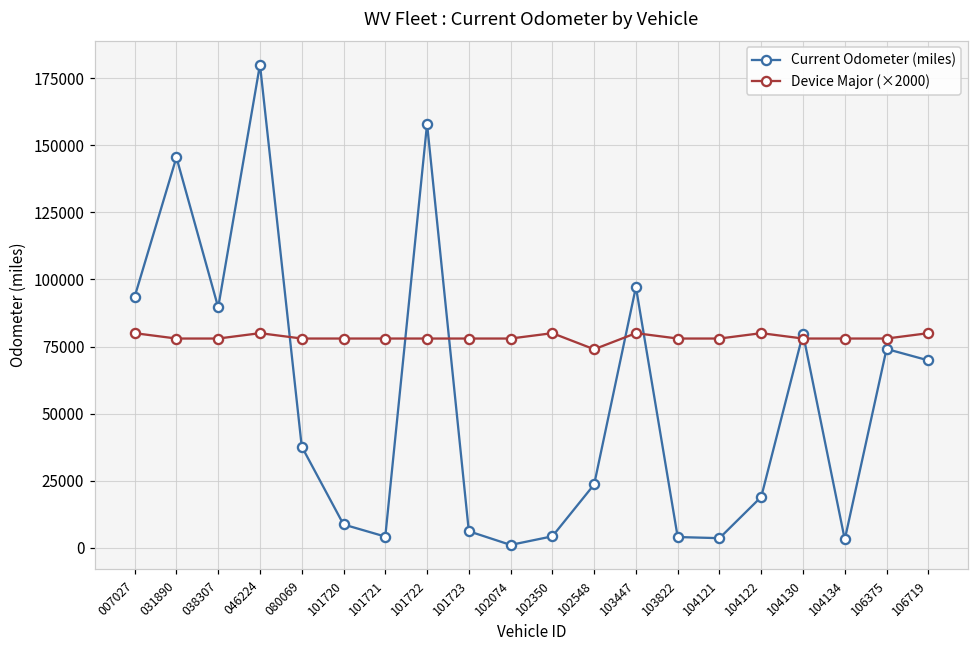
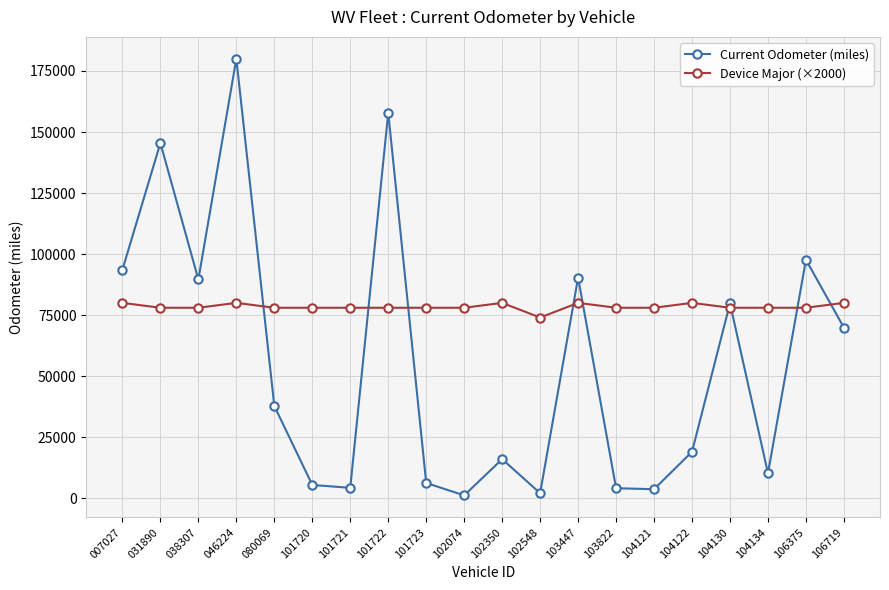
  {
    "Current Odometer (miles)": {
      "007027": 94000,
      "031890": 145000,
      "038307": 90000,
      "046224": 180000,
      "080069": 38000,
-     "101720": 9000,
+     "101720": 5000,
      "101721": 4000,
      "101722": 158000,
      "101723": 6000,
      "102074": 1000,
-     "102350": 4000,
-     "102548": 24000,
-     "103447": 97000,
+     "102350": 16000,
+     "102548": 2000,
+     "103447": 90000,
      "103822": 4000,
      "104121": 4000,
      "104122": 19000,
      "104130": 80000,
-     "104134": 3000,
-     "106375": 74000,
+     "104134": 10000,
+     "106375": 98000,
      "106719": 70000
    },
    "Device Major (×2000)": {
      "007027": 80000,
      "031890": 78000,
      "038307": 78000,
      "046224": 80000,
      "080069": 78000,
      "101720": 78000,
      "101721": 78000,
      "101722": 78000,
      "101723": 78000,
      "102074": 78000,
      "102350": 80000,
      "102548": 74000,
      "103447": 80000,
      "103822": 78000,
      "104121": 78000,
      "104122": 80000,
      "104130": 78000,
      "104134": 78000,
      "106375": 78000,
      "106719": 80000
    }
  }
